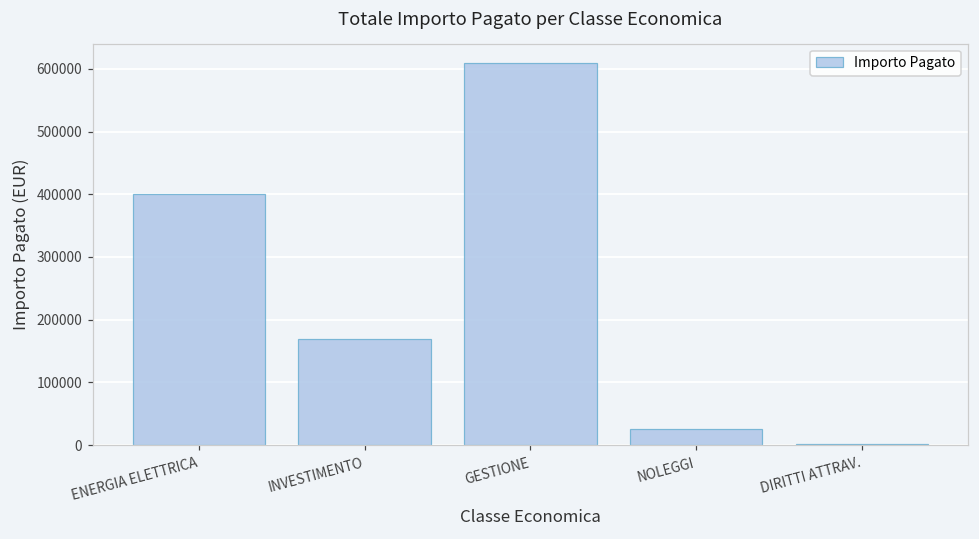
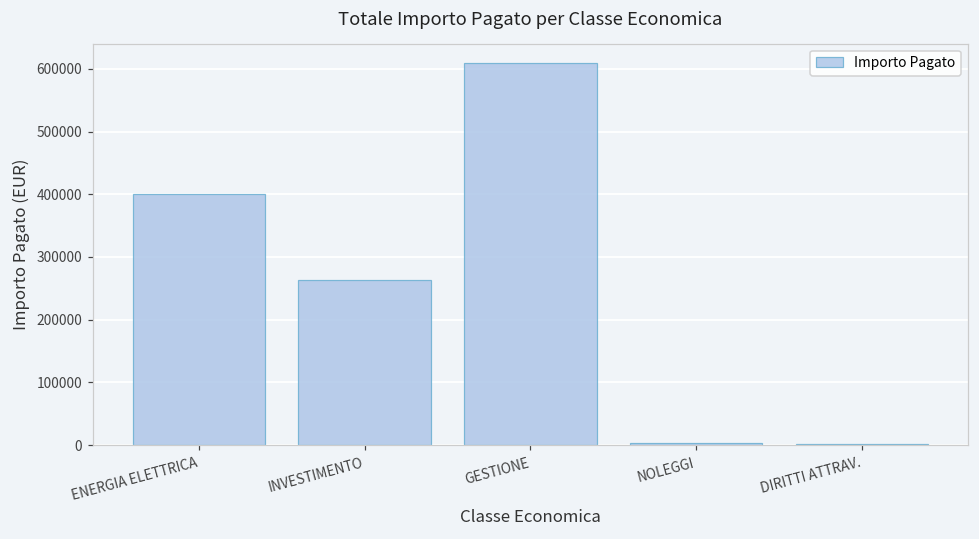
  {
    "ENERGIA ELETTRICA": 400000,
-   "INVESTIMENTO": 170000,
+   "INVESTIMENTO": 260000,
    "GESTIONE": 610000,
-   "NOLEGGI": 30000
+   "NOLEGGI": 0
  }
